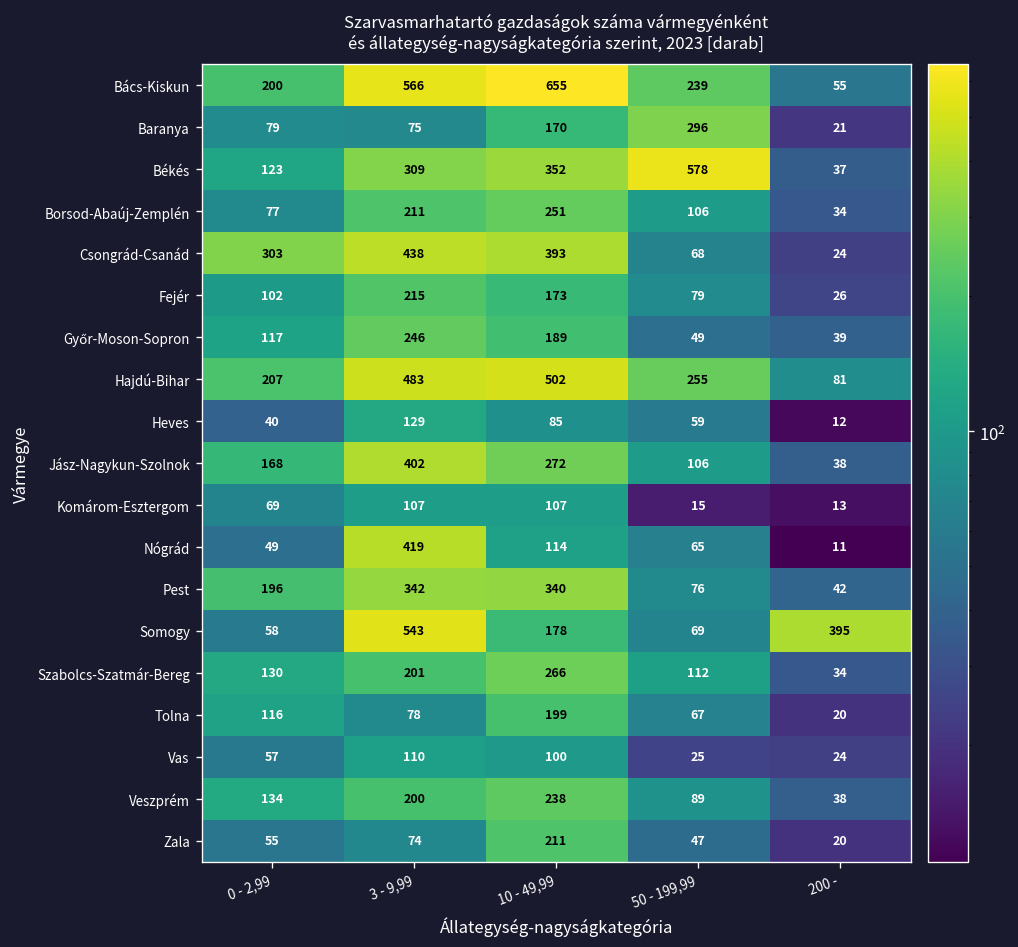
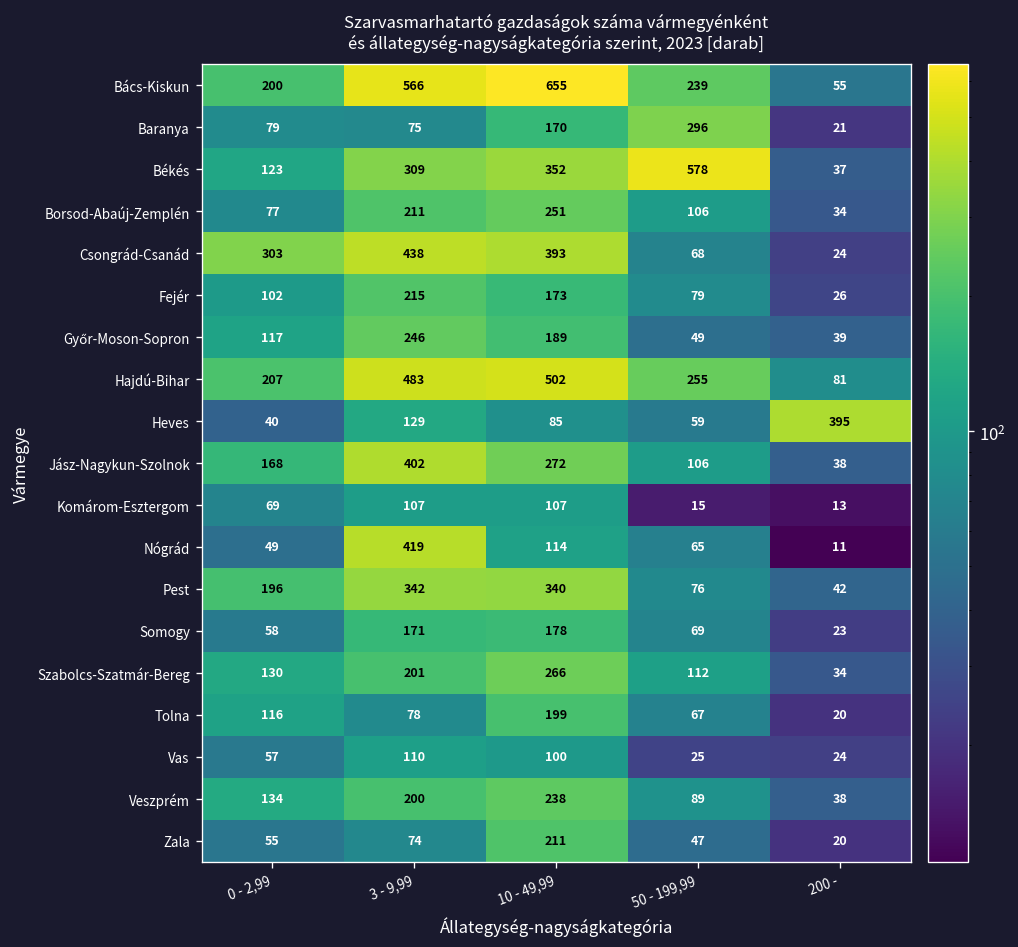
  {
    "Bács-Kiskun": {
      "0 - 2,99": 200,
      "3 - 9,99": 566,
      "10 - 49,99": 655,
      "50 - 199,99": 239,
      "200 -": 55
    },
    "Baranya": {
      "0 - 2,99": 79,
      "3 - 9,99": 75,
      "10 - 49,99": 170,
      "50 - 199,99": 296,
      "200 -": 21
    },
    "Békés": {
      "0 - 2,99": 123,
      "3 - 9,99": 309,
      "10 - 49,99": 352,
      "50 - 199,99": 578,
      "200 -": 37
    },
    "Borsod-Abaúj-Zemplén": {
      "0 - 2,99": 77,
      "3 - 9,99": 211,
      "10 - 49,99": 251,
      "50 - 199,99": 106,
      "200 -": 34
    },
    "Csongrád-Csanád": {
      "0 - 2,99": 303,
      "3 - 9,99": 438,
      "10 - 49,99": 393,
      "50 - 199,99": 68,
      "200 -": 24
    },
    "Fejér": {
      "0 - 2,99": 102,
      "3 - 9,99": 215,
      "10 - 49,99": 173,
      "50 - 199,99": 79,
      "200 -": 26
    },
    "Győr-Moson-Sopron": {
      "0 - 2,99": 117,
      "3 - 9,99": 246,
      "10 - 49,99": 189,
      "50 - 199,99": 49,
      "200 -": 39
    },
    "Hajdú-Bihar": {
      "0 - 2,99": 207,
      "3 - 9,99": 483,
      "10 - 49,99": 502,
      "50 - 199,99": 255,
      "200 -": 81
    },
    "Heves": {
      "0 - 2,99": 40,
      "3 - 9,99": 129,
      "10 - 49,99": 85,
      "50 - 199,99": 59,
-     "200 -": 12
+     "200 -": 395
    },
    "Jász-Nagykun-Szolnok": {
      "0 - 2,99": 168,
      "3 - 9,99": 402,
      "10 - 49,99": 272,
      "50 - 199,99": 106,
      "200 -": 38
    },
    "Komárom-Esztergom": {
      "0 - 2,99": 69,
      "3 - 9,99": 107,
      "10 - 49,99": 107,
      "50 - 199,99": 15,
      "200 -": 13
    },
    "Nógrád": {
      "0 - 2,99": 49,
      "3 - 9,99": 419,
      "10 - 49,99": 114,
      "50 - 199,99": 65,
      "200 -": 11
    },
    "Pest": {
      "0 - 2,99": 196,
      "3 - 9,99": 342,
      "10 - 49,99": 340,
      "50 - 199,99": 76,
      "200 -": 42
    },
    "Somogy": {
      "0 - 2,99": 58,
-     "3 - 9,99": 543,
+     "3 - 9,99": 171,
      "10 - 49,99": 178,
      "50 - 199,99": 69,
-     "200 -": 395
+     "200 -": 23
    },
    "Szabolcs-Szatmár-Bereg": {
      "0 - 2,99": 130,
      "3 - 9,99": 201,
      "10 - 49,99": 266,
      "50 - 199,99": 112,
      "200 -": 34
    },
    "Tolna": {
      "0 - 2,99": 116,
      "3 - 9,99": 78,
      "10 - 49,99": 199,
      "50 - 199,99": 67,
      "200 -": 20
    },
    "Vas": {
      "0 - 2,99": 57,
      "3 - 9,99": 110,
      "10 - 49,99": 100,
      "50 - 199,99": 25,
      "200 -": 24
    },
    "Veszprém": {
      "0 - 2,99": 134,
      "3 - 9,99": 200,
      "10 - 49,99": 238,
      "50 - 199,99": 89,
      "200 -": 38
    },
    "Zala": {
      "0 - 2,99": 55,
      "3 - 9,99": 74,
      "10 - 49,99": 211,
      "50 - 199,99": 47,
      "200 -": 20
    }
  }
